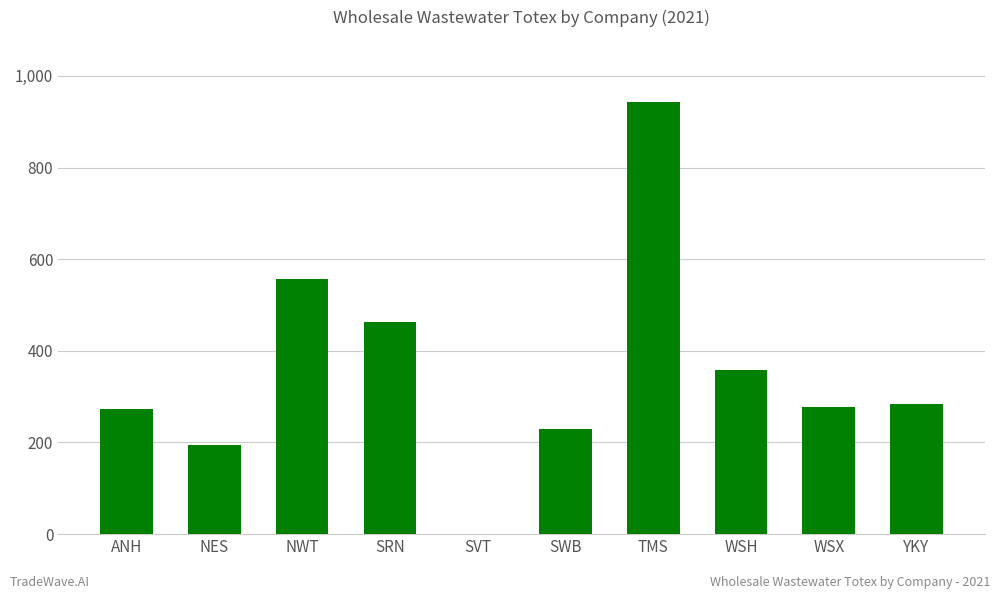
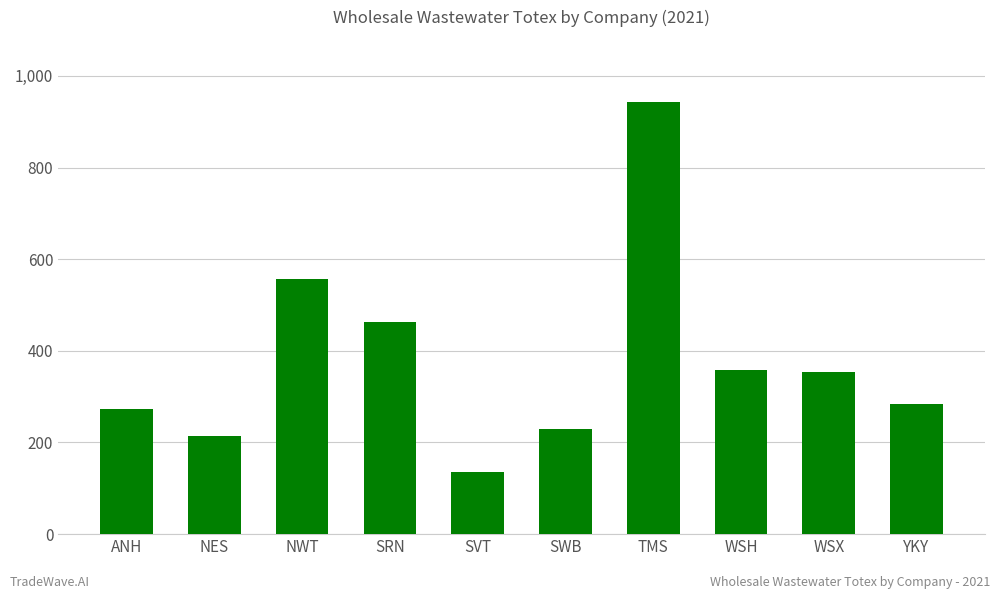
  {
    "ANH": 270,
-   "NES": 190,
+   "NES": 220,
    "NWT": 560,
    "SRN": 460,
-   "SVT": 0,
+   "SVT": 140,
    "SWB": 230,
    "TMS": 940,
    "WSH": 360,
-   "WSX": 280,
+   "WSX": 350,
    "YKY": 280
  }
